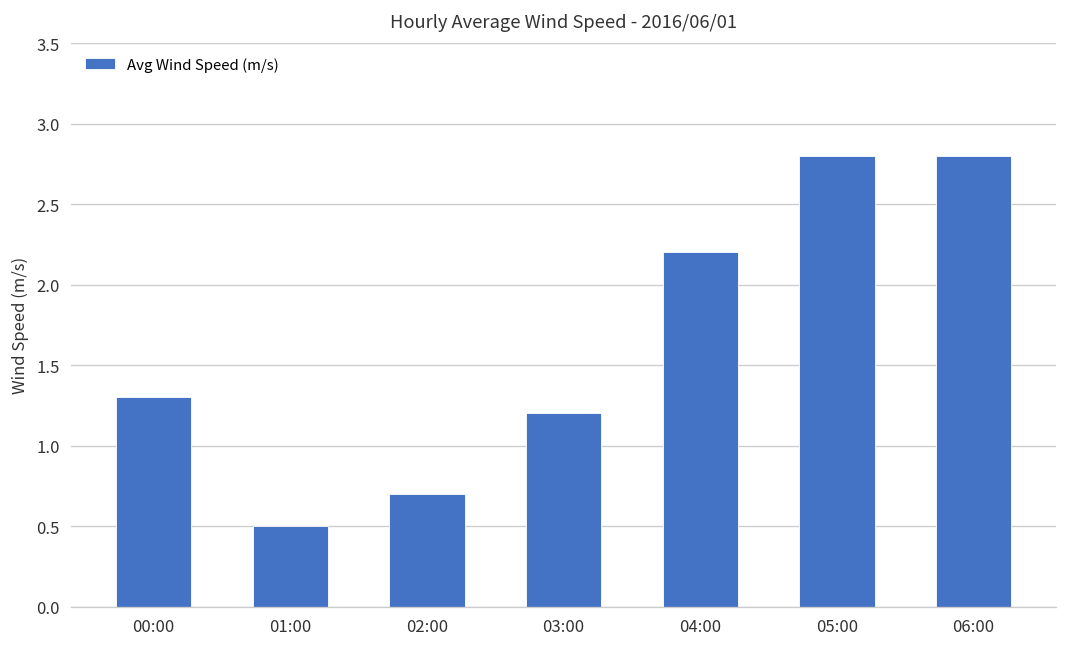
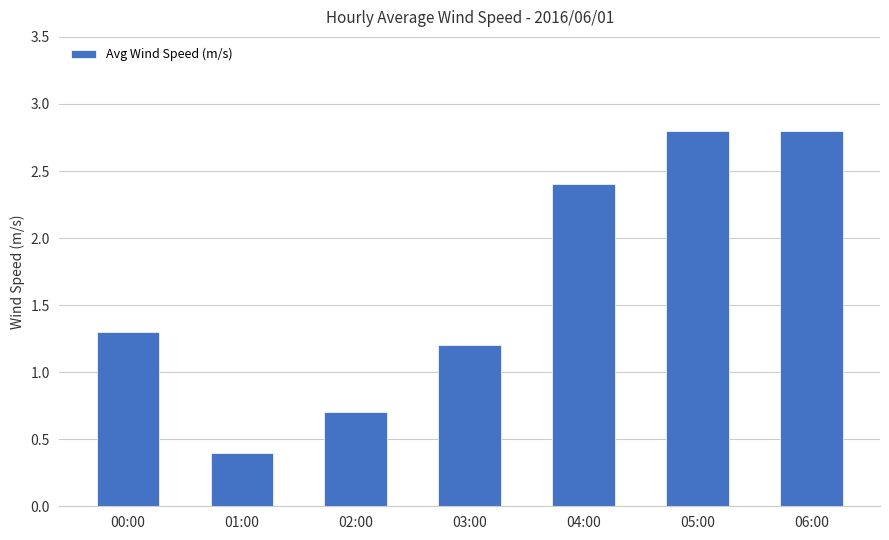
  {
    "00:00": 1.3,
-   "01:00": 0.5,
+   "01:00": 0.4,
    "02:00": 0.7,
    "03:00": 1.2,
-   "04:00": 2.2,
+   "04:00": 2.4,
    "05:00": 2.8,
    "06:00": 2.8
  }
